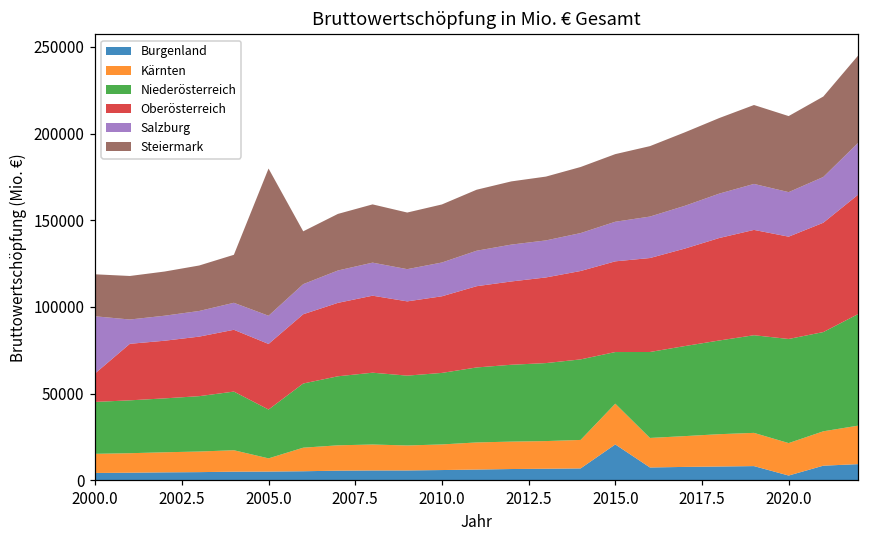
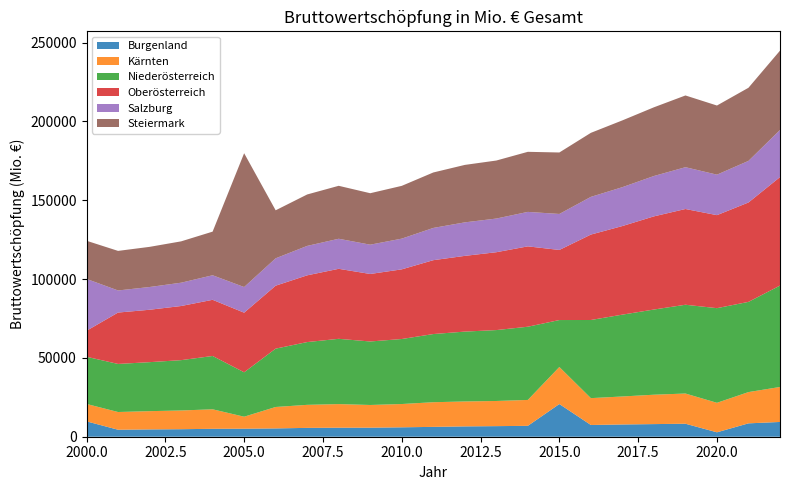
  {
    "Burgenland": {
-     "2000.0": 4000,
+     "2000.0": 10000,
      "2005.0": 5000,
      "2010.0": 6000,
      "2015.0": 21000,
      "2020.0": 3000
    },
    "Kärnten": {
      "2000.0": 11000,
      "2005.0": 8000,
      "2010.0": 15000,
      "2015.0": 24000,
      "2020.0": 19000
    },
    "Niederösterreich": {
      "2000.0": 30000,
      "2005.0": 28000,
      "2010.0": 41000,
      "2015.0": 30000,
      "2020.0": 60000
    },
    "Oberösterreich": {
      "2000.0": 16000,
      "2005.0": 38000,
      "2010.0": 44000,
-     "2015.0": 52000,
+     "2015.0": 44000,
      "2020.0": 59000
    },
    "Salzburg": {
      "2000.0": 33000,
      "2005.0": 16000,
      "2010.0": 19000,
      "2015.0": 23000,
      "2020.0": 26000
    },
    "Steiermark": {
      "2000.0": 24000,
      "2005.0": 85000,
      "2010.0": 33000,
      "2015.0": 39000,
      "2020.0": 44000
    }
  }
